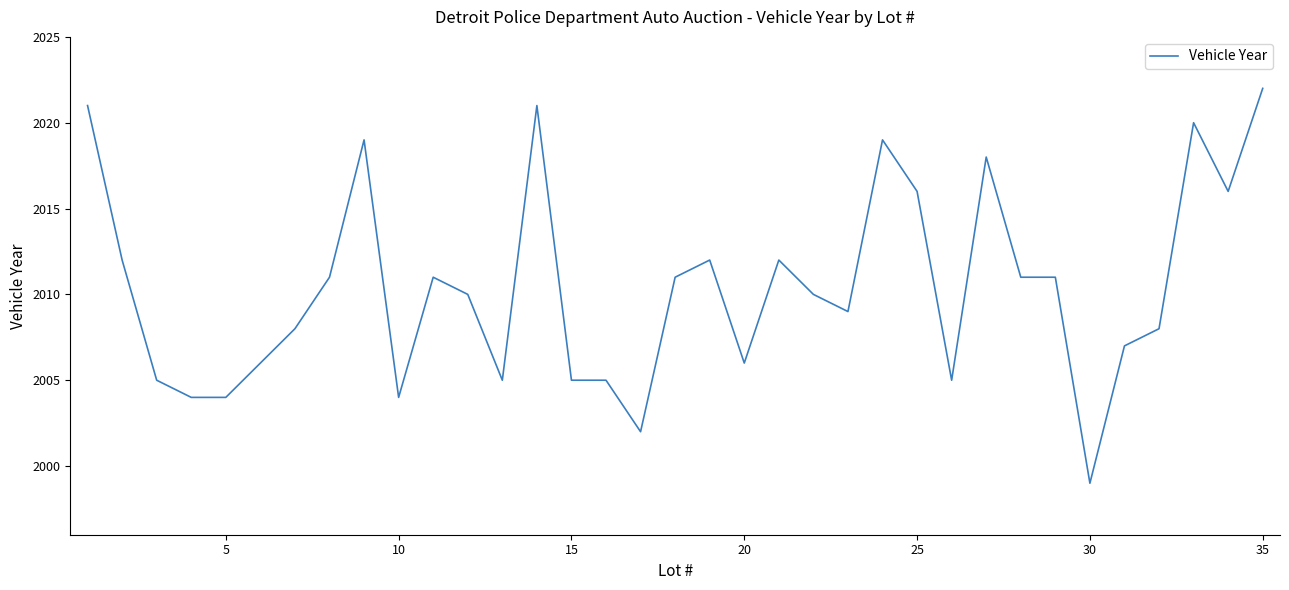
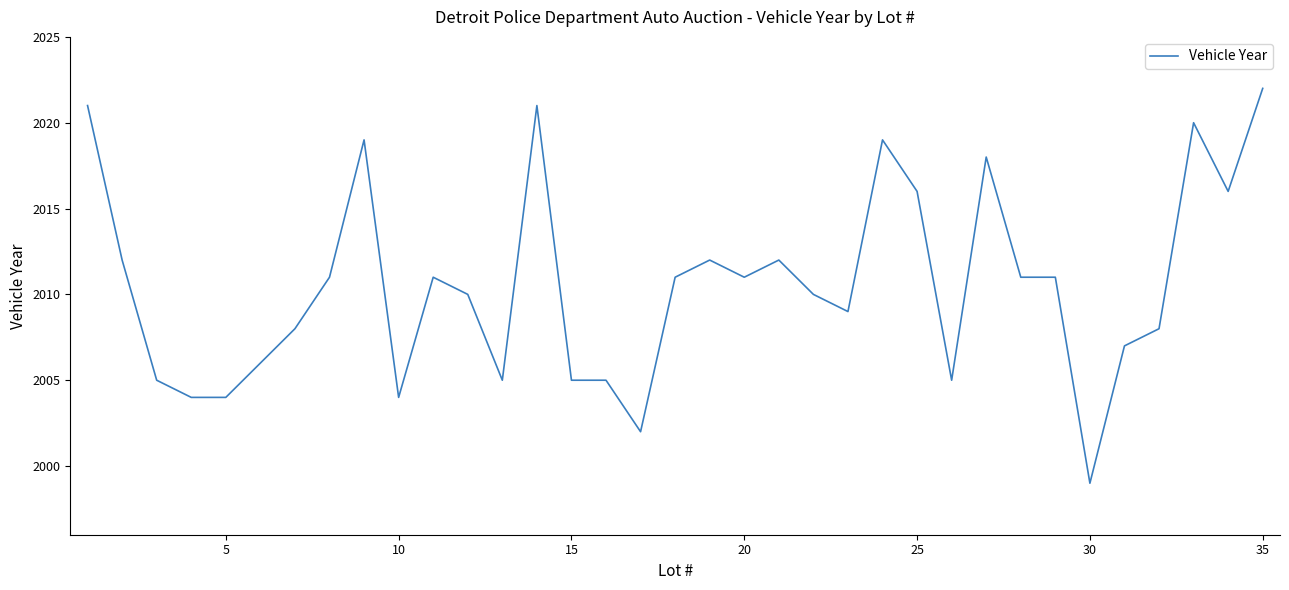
  {
    "5": 2004,
    "10": 2004,
    "15": 2005,
-   "20": 2006,
+   "20": 2011,
    "25": 2016,
    "30": 1999,
    "35": 2022
  }
